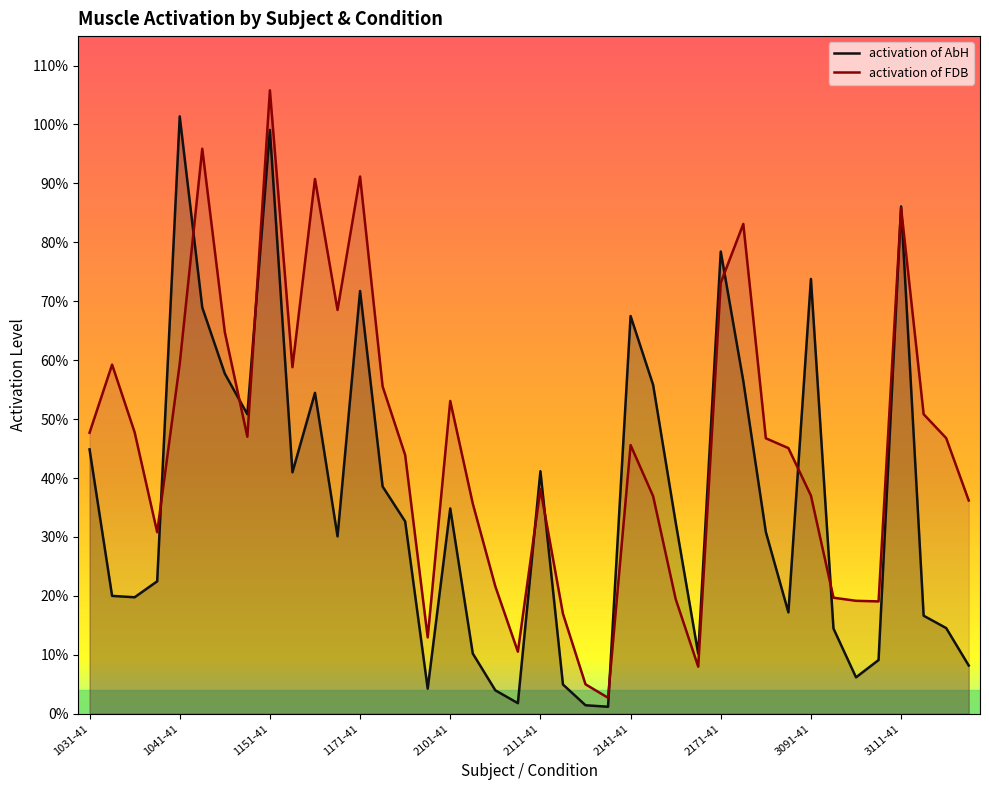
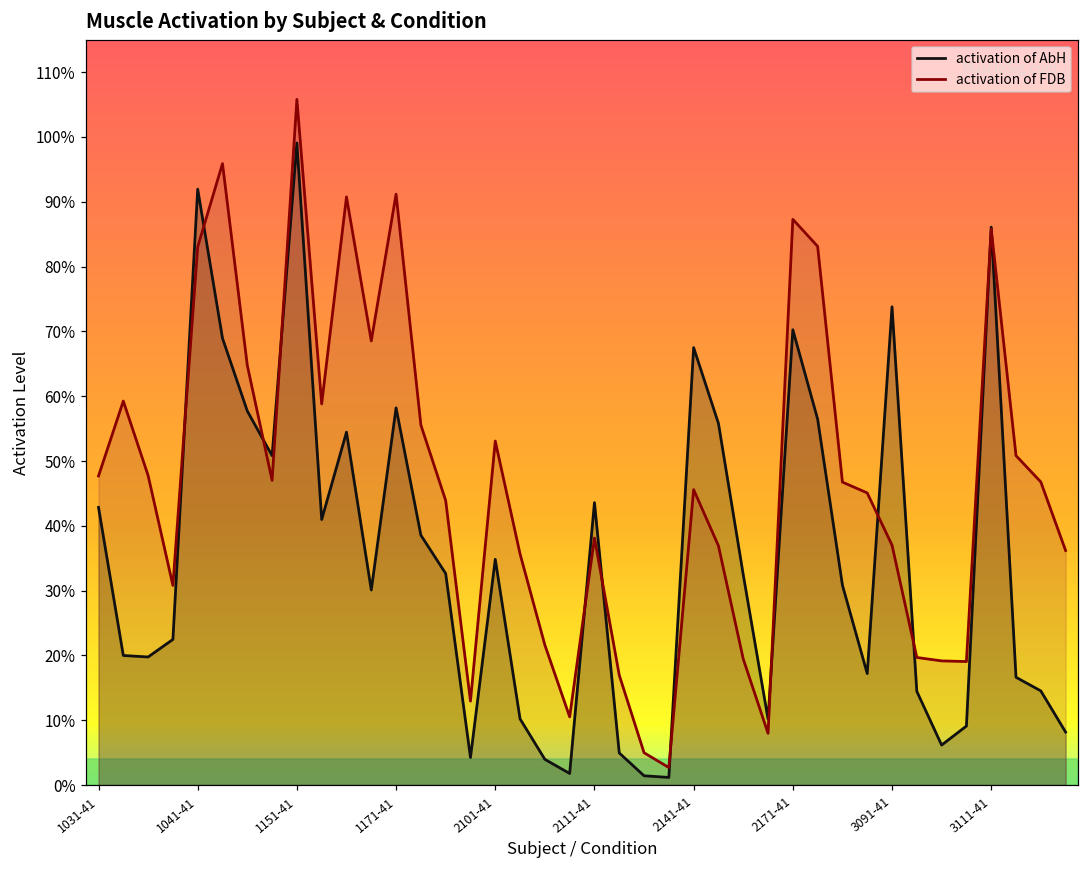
  {
    "activation of AbH": {
-     "1031-41": "45%",
-     "1041-41": "101%",
+     "1031-41": "43%",
+     "1041-41": "92%",
      "1151-41": "99%",
-     "1171-41": "72%",
+     "1171-41": "58%",
      "2101-41": "35%",
-     "2111-41": "41%",
+     "2111-41": "44%",
      "2141-41": "67%",
-     "2171-41": "78%",
+     "2171-41": "70%",
      "3091-41": "74%"
    },
    "activation of FDB": {
      "1031-41": "48%",
-     "1041-41": "59%",
+     "1041-41": "83%",
      "1151-41": "106%",
      "1171-41": "91%",
      "2101-41": "53%",
      "2111-41": "38%",
      "2141-41": "46%",
-     "2171-41": "73%",
+     "2171-41": "87%",
      "3091-41": "37%"
    }
  }
